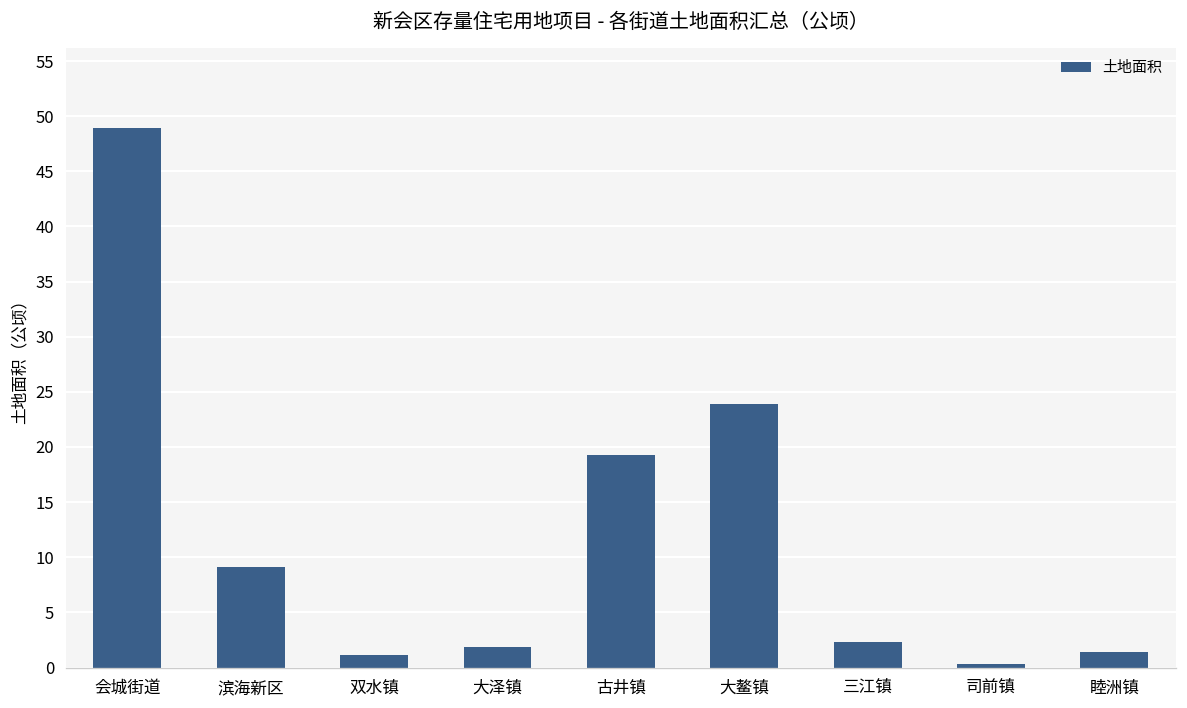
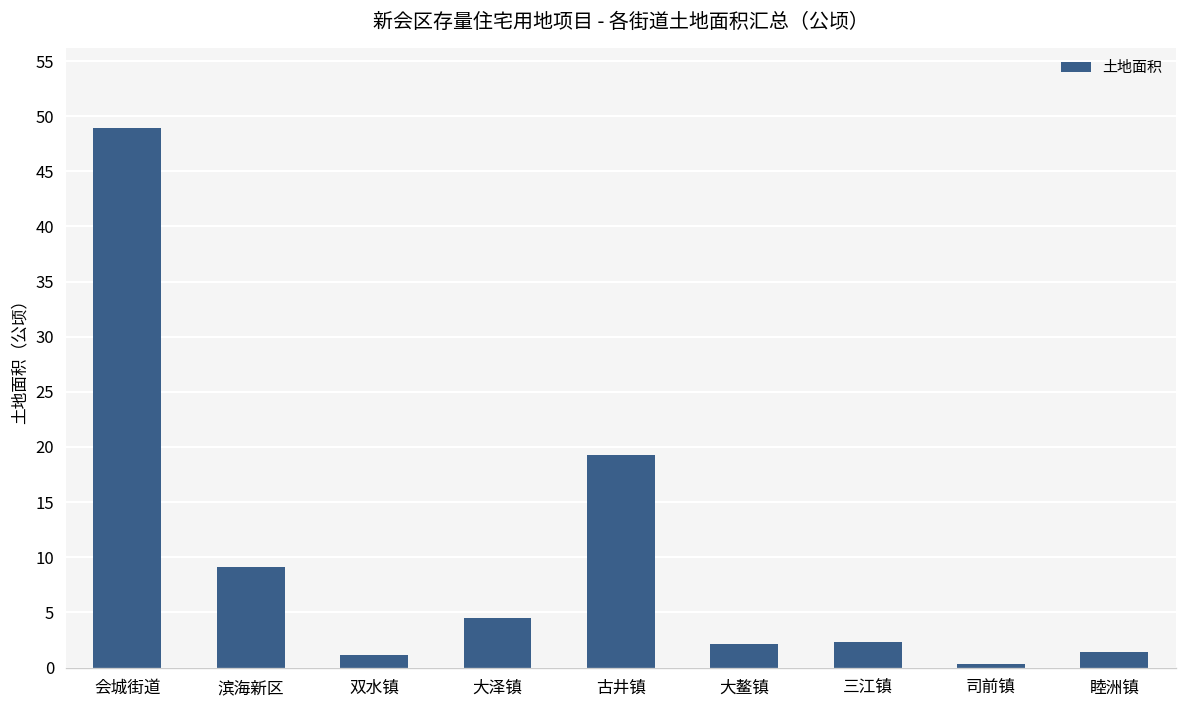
  {
    "会城街道": 49,
    "滨海新区": 9,
    "双水镇": 1,
-   "大泽镇": 2,
+   "大泽镇": 4,
    "古井镇": 19,
-   "大鳌镇": 24,
+   "大鳌镇": 2,
    "三江镇": 2,
    "司前镇": 0,
    "睦洲镇": 1
  }
